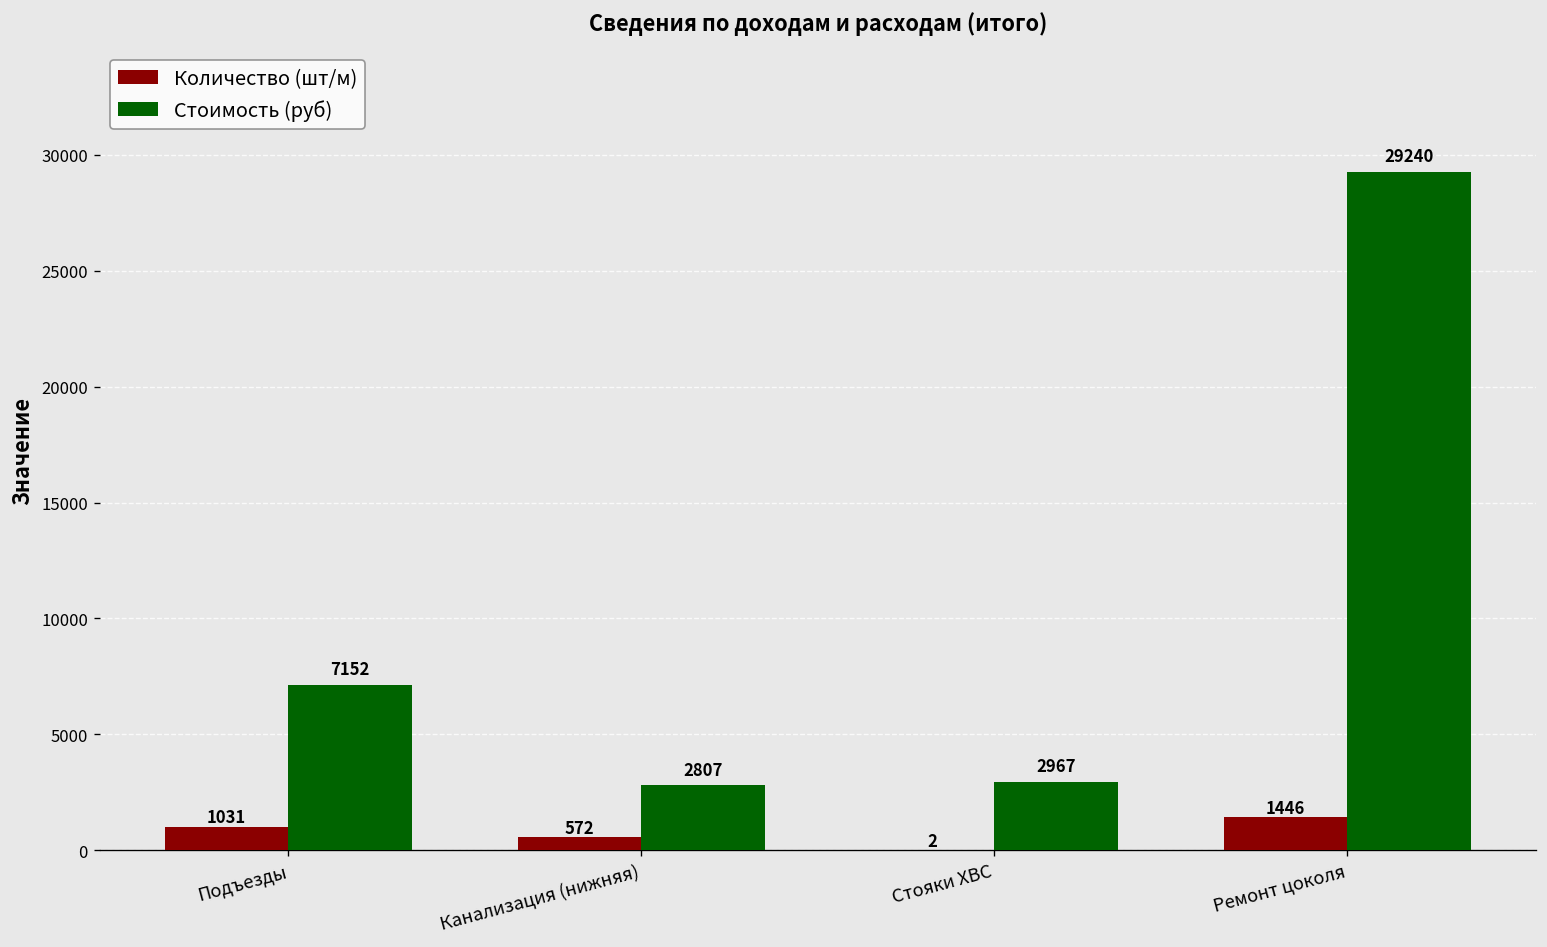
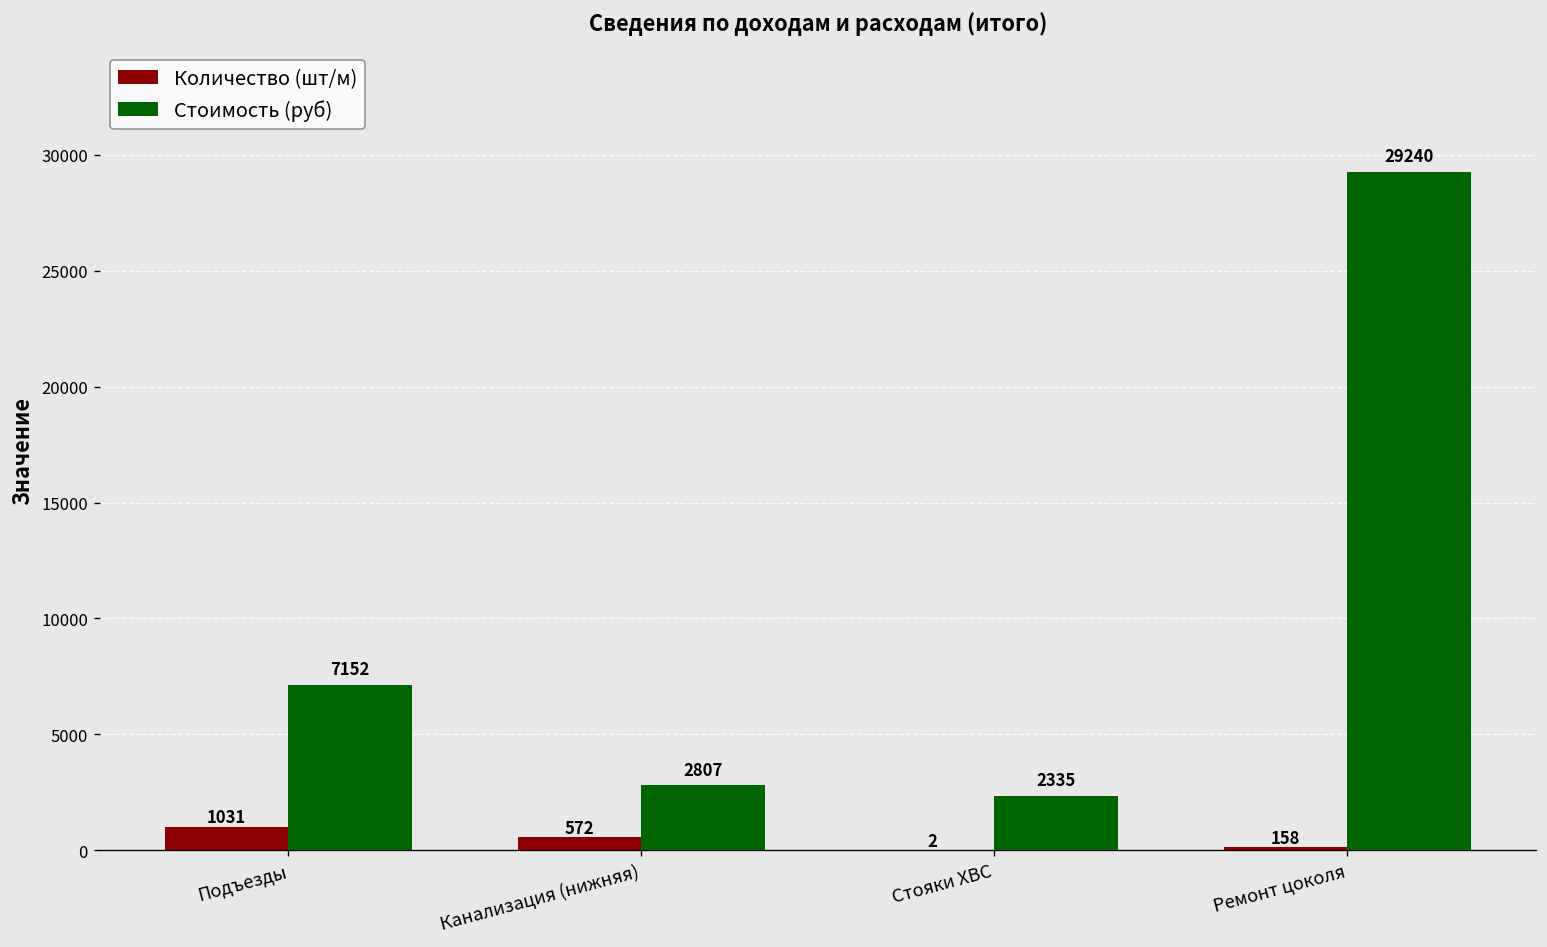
  {
    "Количество (шт/м)": {
      "Подъезды": 1031,
      "Канализация (нижняя)": 572,
      "Стояки ХВС": 2,
-     "Ремонт цоколя": 1446
+     "Ремонт цоколя": 158
    },
    "Стоимость (руб)": {
      "Подъезды": 7152,
      "Канализация (нижняя)": 2807,
-     "Стояки ХВС": 2967,
+     "Стояки ХВС": 2335,
      "Ремонт цоколя": 29240
    }
  }
